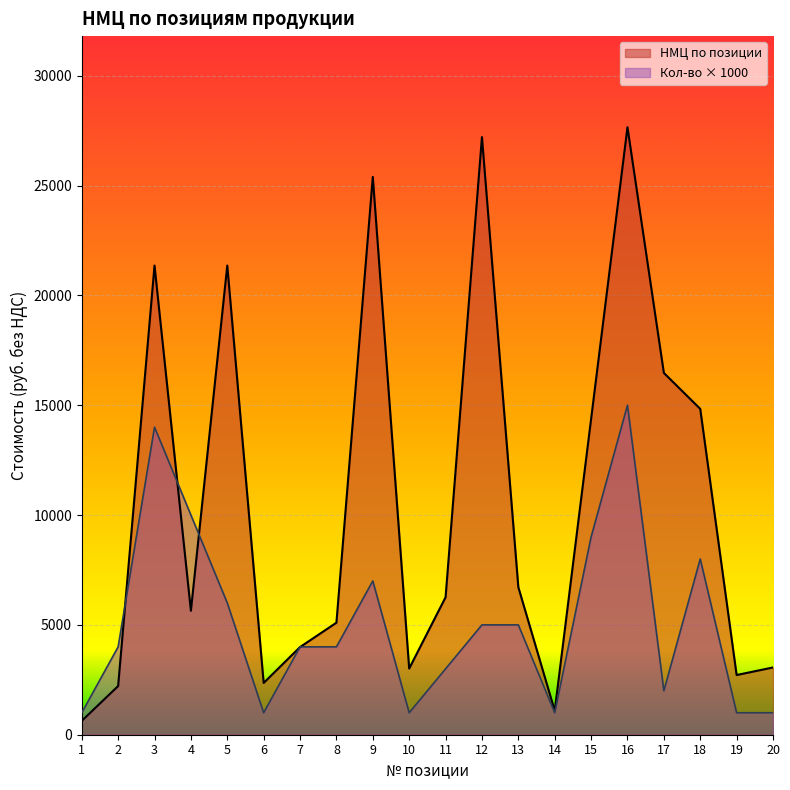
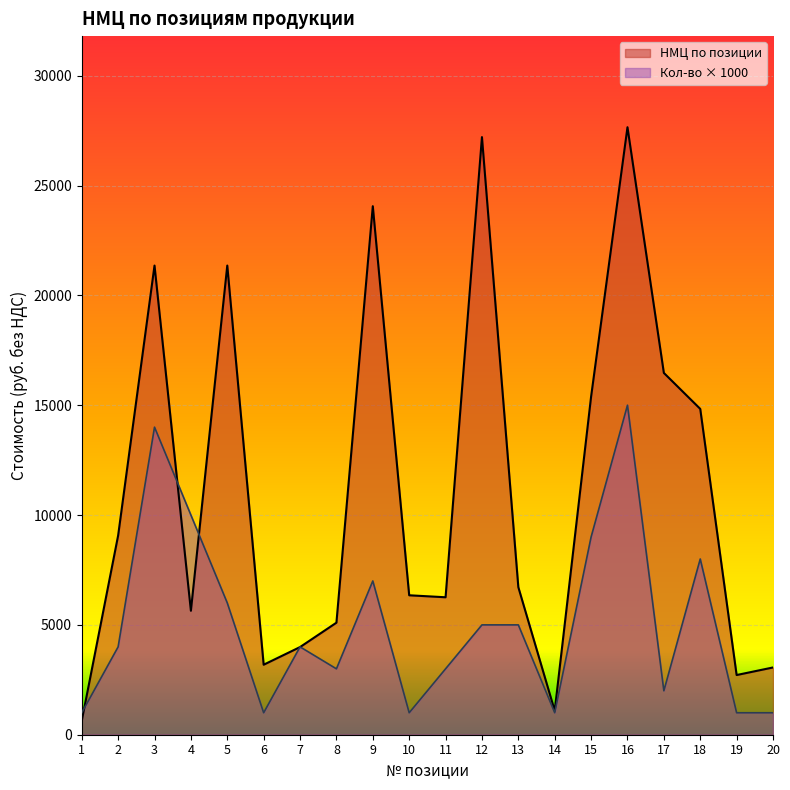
  {
    "НМЦ по позиции": {
      "1": 600,
-     "2": 2200,
+     "2": 9100,
      "3": 21400,
      "4": 5600,
      "5": 21400,
-     "6": 2400,
+     "6": 3200,
      "8": 5100,
-     "9": 25400,
-     "10": 3000,
+     "9": 24100,
+     "10": 6300,
      "11": 6300,
      "12": 27200,
      "13": 6700,
-     "15": 14400,
+     "15": 15400,
      "16": 27700,
      "17": 16500,
      "18": 14800,
      "19": 2700,
      "20": 3100
    },
    "Кол-во × 1000": {
      "1": 1000,
      "2": 4000,
      "3": 14000,
      "4": 10000,
      "5": 6000,
      "6": 1000,
-     "8": 4000,
+     "8": 3000,
      "9": 7000,
      "10": 1000,
      "11": 3000,
      "12": 5000,
      "13": 5000,
      "15": 9000,
      "16": 15000,
      "17": 2000,
      "18": 8000,
      "19": 1000,
      "20": 1000
    }
  }
